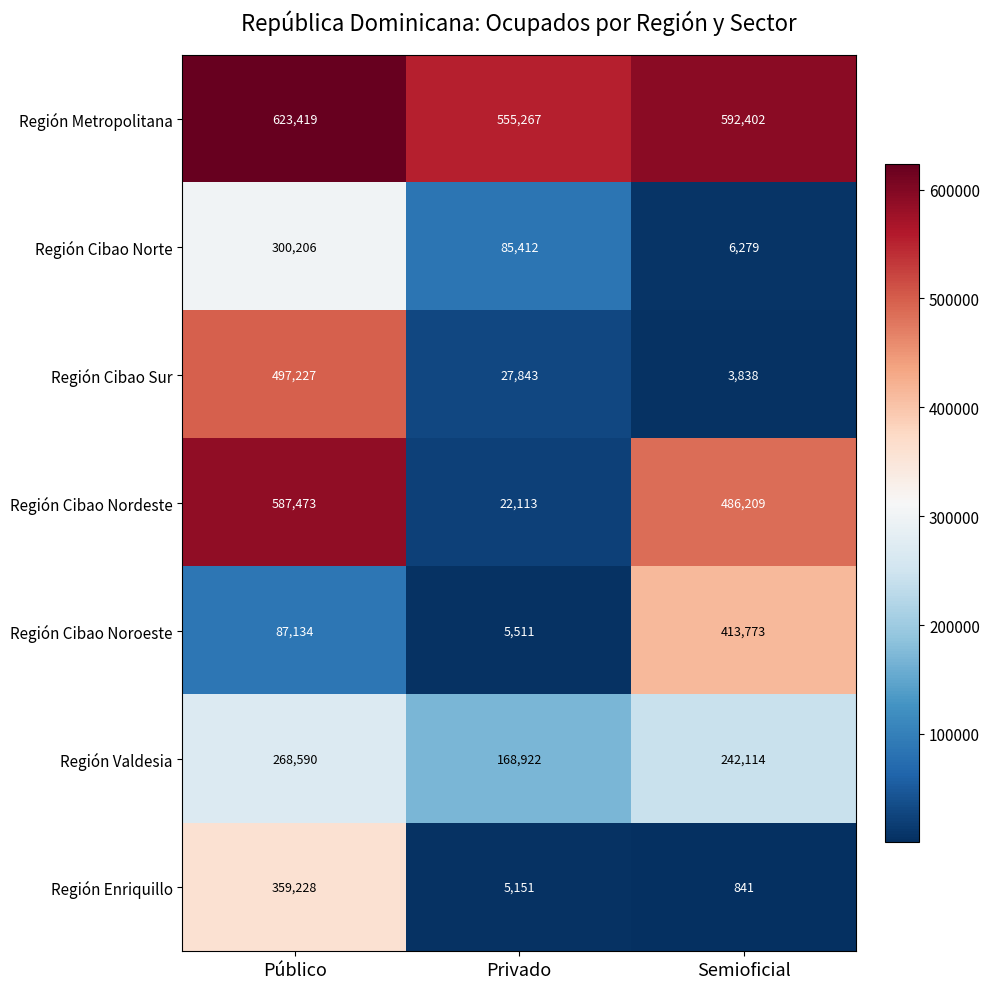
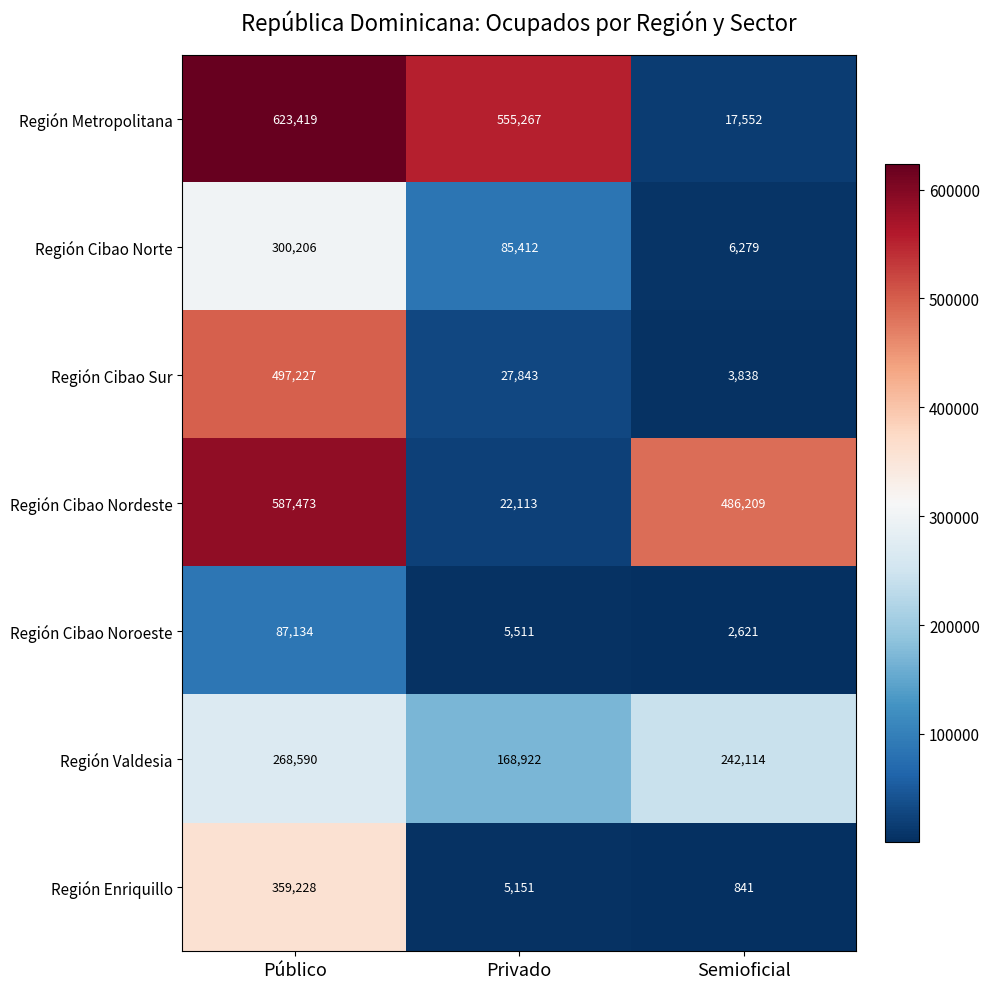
  {
    "Región Metropolitana": {
      "Público": "623,419",
      "Privado": "555,267",
-     "Semioficial": "592,402"
+     "Semioficial": "17,552"
    },
    "Región Cibao Norte": {
      "Público": "300,206",
      "Privado": "85,412",
      "Semioficial": "6,279"
    },
    "Región Cibao Sur": {
      "Público": "497,227",
      "Privado": "27,843",
      "Semioficial": "3,838"
    },
    "Región Cibao Nordeste": {
      "Público": "587,473",
      "Privado": "22,113",
      "Semioficial": "486,209"
    },
    "Región Cibao Noroeste": {
      "Público": "87,134",
      "Privado": "5,511",
-     "Semioficial": "413,773"
+     "Semioficial": "2,621"
    },
    "Región Valdesia": {
      "Público": "268,590",
      "Privado": "168,922",
      "Semioficial": "242,114"
    },
    "Región Enriquillo": {
      "Público": "359,228",
      "Privado": "5,151",
      "Semioficial": "841"
    }
  }
